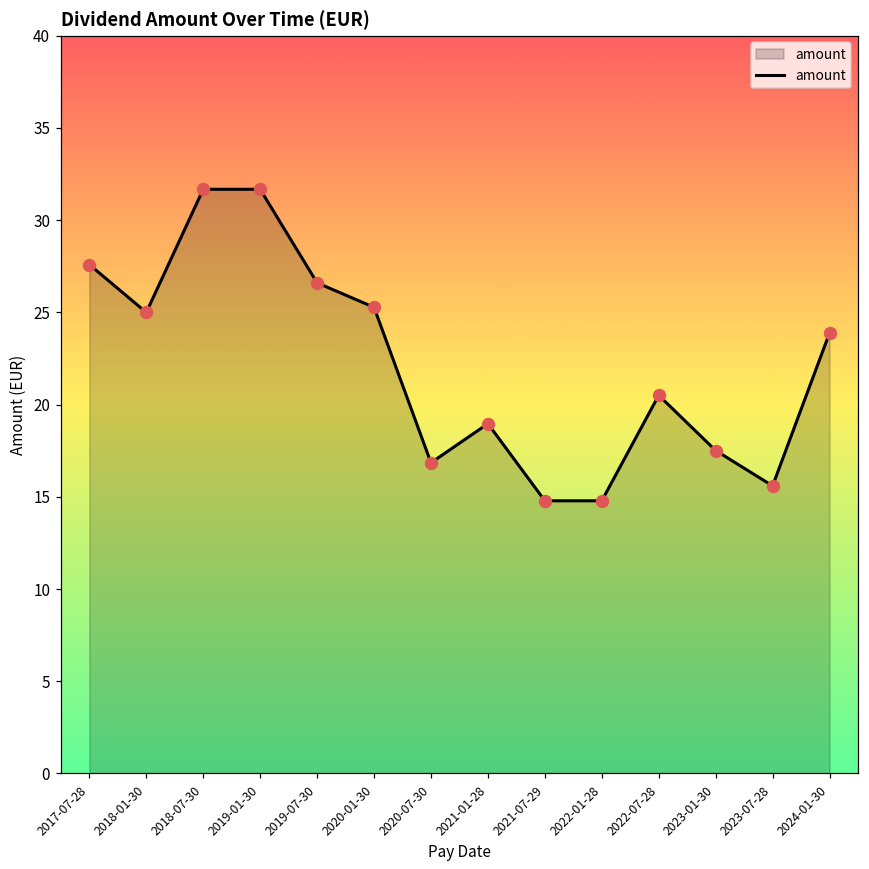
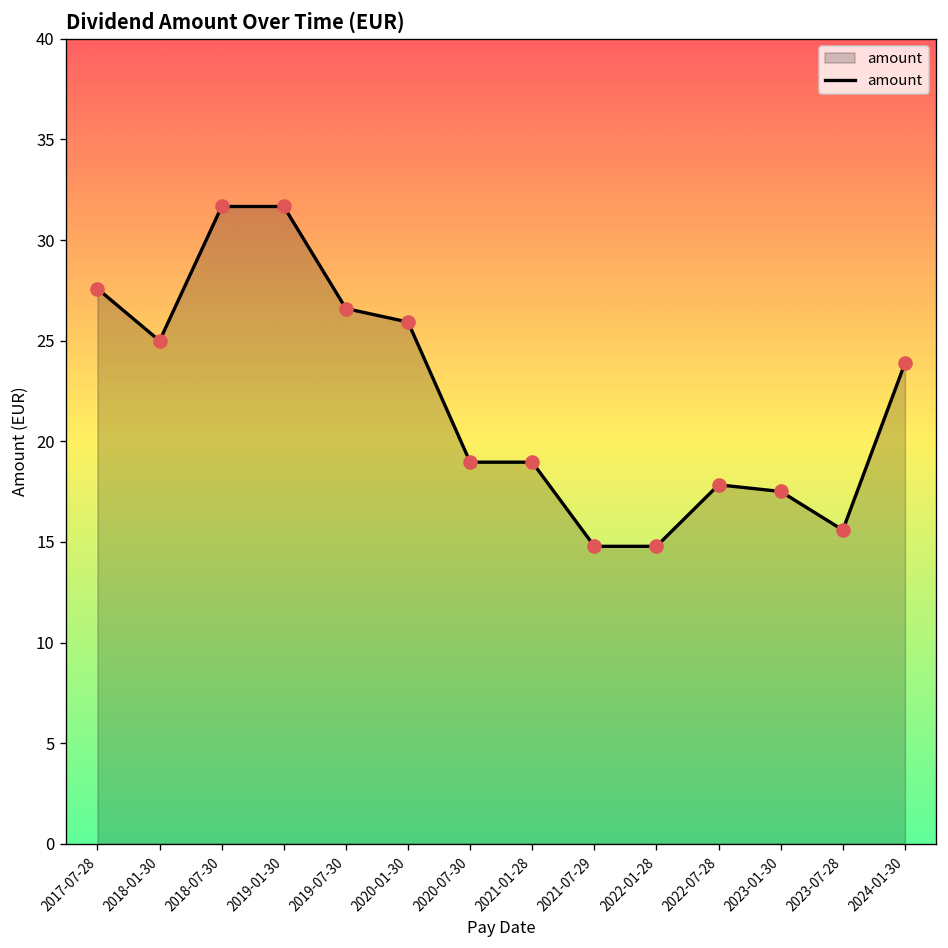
  {
    "2017-07-28": 27.6,
    "2018-01-30": 25.0,
    "2018-07-30": 31.7,
    "2019-01-30": 31.7,
    "2019-07-30": 26.6,
-   "2020-01-30": 25.3,
-   "2020-07-30": 16.8,
+   "2020-01-30": 25.9,
+   "2020-07-30": 19.0,
    "2021-01-28": 19.0,
    "2021-07-29": 14.8,
    "2022-01-28": 14.8,
-   "2022-07-28": 20.5,
+   "2022-07-28": 17.8,
    "2023-01-30": 17.5,
    "2023-07-28": 15.6,
    "2024-01-30": 23.9
  }
